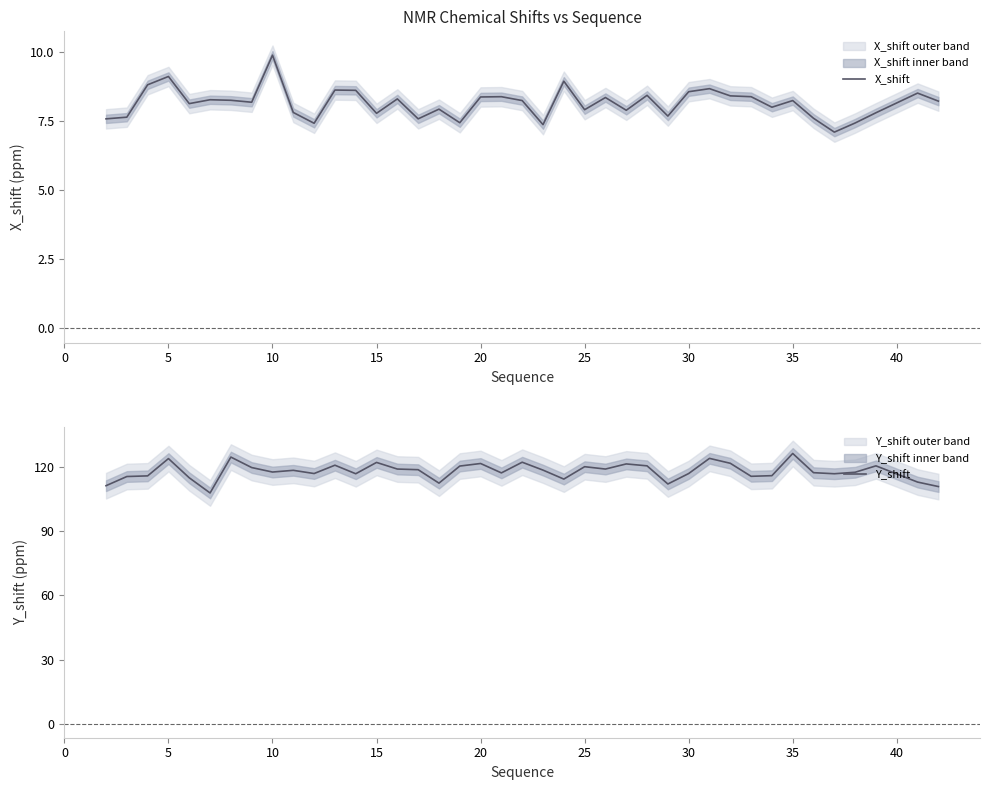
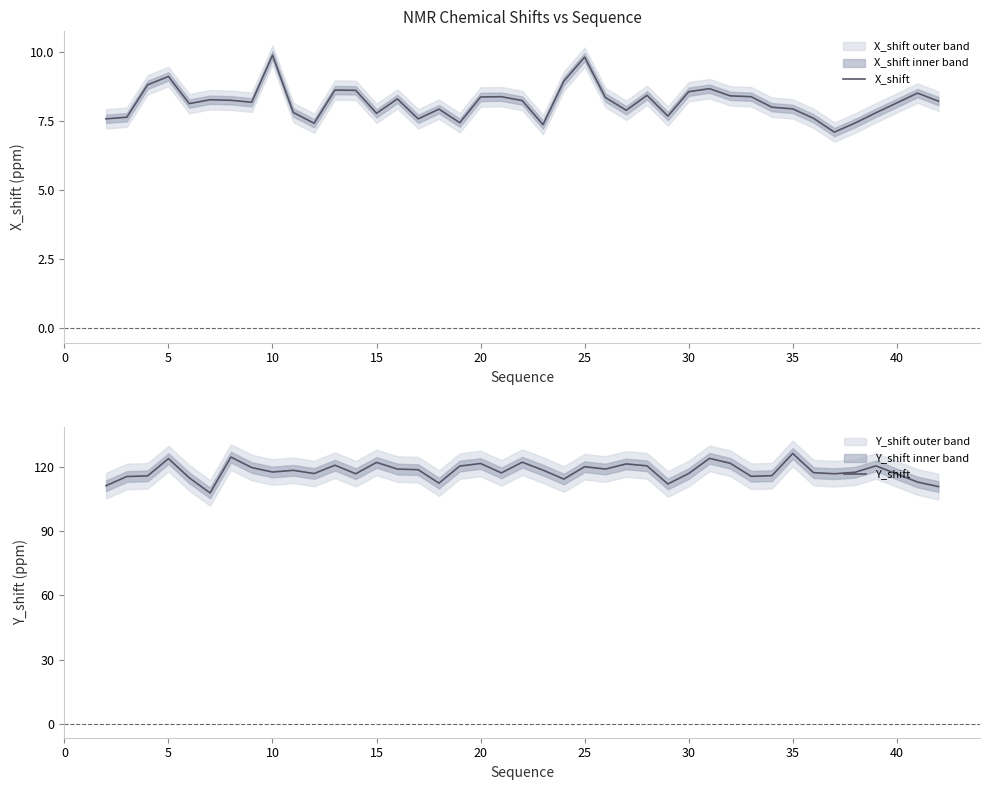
  {
    "NMR Chemical Shifts vs Sequence": {
      "X_shift": {
        "5": 9.1,
        "10": 9.9,
        "15": 7.8,
        "20": 8.4,
-       "25": 7.9,
+       "25": 9.8,
        "30": 8.6,
-       "35": 8.2
+       "35": 7.9
      }
    }
  }
